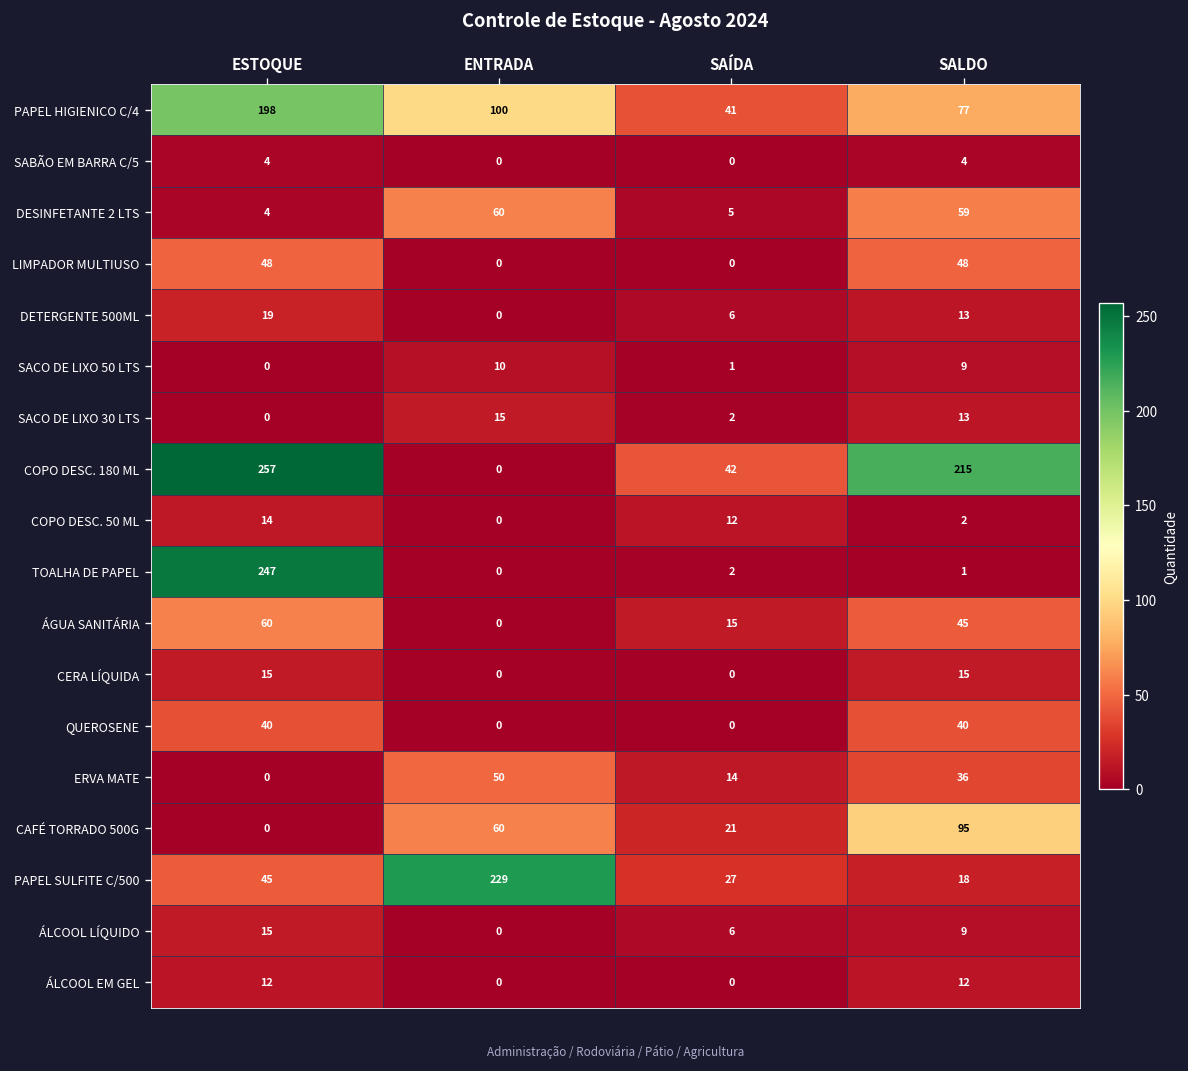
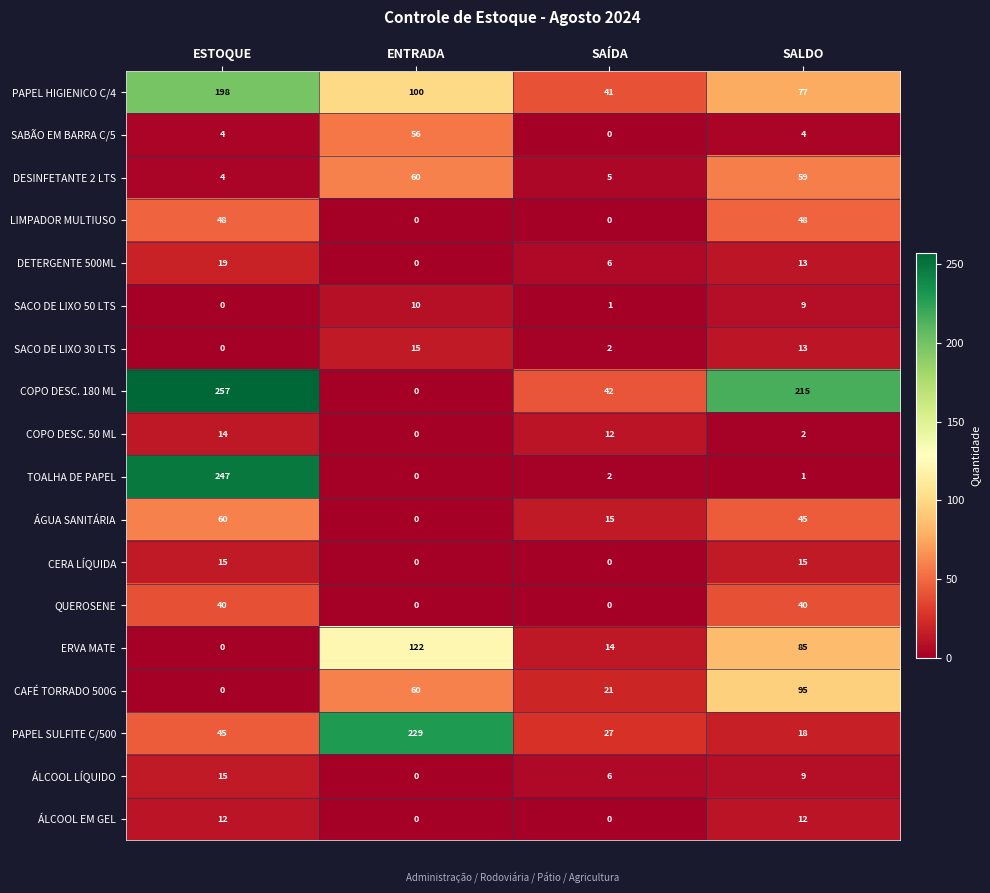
  {
    "PAPEL HIGIENICO C/4": {
      "ESTOQUE": 198,
      "ENTRADA": 100,
      "SAÍDA": 41,
      "SALDO": 77
    },
    "SABÃO EM BARRA C/5": {
      "ESTOQUE": 4,
-     "ENTRADA": 0,
+     "ENTRADA": 56,
      "SAÍDA": 0,
      "SALDO": 4
    },
    "DESINFETANTE 2 LTS": {
      "ESTOQUE": 4,
      "ENTRADA": 60,
      "SAÍDA": 5,
      "SALDO": 59
    },
    "LIMPADOR MULTIUSO": {
      "ESTOQUE": 48,
      "ENTRADA": 0,
      "SAÍDA": 0,
      "SALDO": 48
    },
    "DETERGENTE 500ML": {
      "ESTOQUE": 19,
      "ENTRADA": 0,
      "SAÍDA": 6,
      "SALDO": 13
    },
    "SACO DE LIXO 50 LTS": {
      "ESTOQUE": 0,
      "ENTRADA": 10,
      "SAÍDA": 1,
      "SALDO": 9
    },
    "SACO DE LIXO 30 LTS": {
      "ESTOQUE": 0,
      "ENTRADA": 15,
      "SAÍDA": 2,
      "SALDO": 13
    },
    "COPO DESC. 180 ML": {
      "ESTOQUE": 257,
      "ENTRADA": 0,
      "SAÍDA": 42,
      "SALDO": 215
    },
    "COPO DESC. 50 ML": {
      "ESTOQUE": 14,
      "ENTRADA": 0,
      "SAÍDA": 12,
      "SALDO": 2
    },
    "TOALHA DE PAPEL": {
      "ESTOQUE": 247,
      "ENTRADA": 0,
      "SAÍDA": 2,
      "SALDO": 1
    },
    "ÁGUA SANITÁRIA": {
      "ESTOQUE": 60,
      "ENTRADA": 0,
      "SAÍDA": 15,
      "SALDO": 45
    },
    "CERA LÍQUIDA": {
      "ESTOQUE": 15,
      "ENTRADA": 0,
      "SAÍDA": 0,
      "SALDO": 15
    },
    "QUEROSENE": {
      "ESTOQUE": 40,
      "ENTRADA": 0,
      "SAÍDA": 0,
      "SALDO": 40
    },
    "ERVA MATE": {
      "ESTOQUE": 0,
-     "ENTRADA": 50,
+     "ENTRADA": 122,
      "SAÍDA": 14,
-     "SALDO": 36
+     "SALDO": 85
    },
    "CAFÉ TORRADO 500G": {
      "ESTOQUE": 0,
      "ENTRADA": 60,
      "SAÍDA": 21,
      "SALDO": 95
    },
    "PAPEL SULFITE C/500": {
      "ESTOQUE": 45,
      "ENTRADA": 229,
      "SAÍDA": 27,
      "SALDO": 18
    },
    "ÁLCOOL LÍQUIDO": {
      "ESTOQUE": 15,
      "ENTRADA": 0,
      "SAÍDA": 6,
      "SALDO": 9
    },
    "ÁLCOOL EM GEL": {
      "ESTOQUE": 12,
      "ENTRADA": 0,
      "SAÍDA": 0,
      "SALDO": 12
    }
  }
